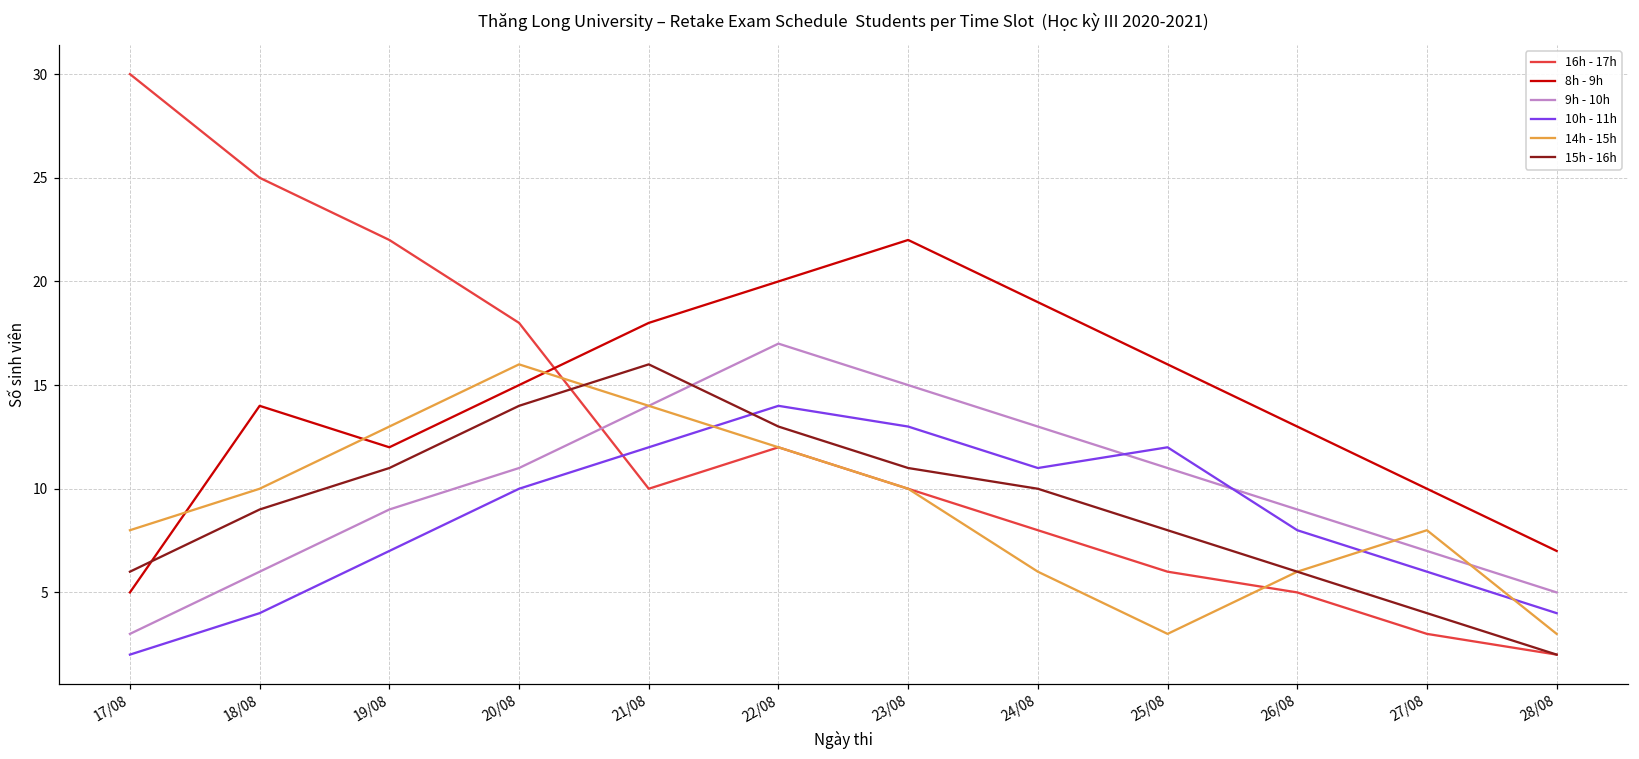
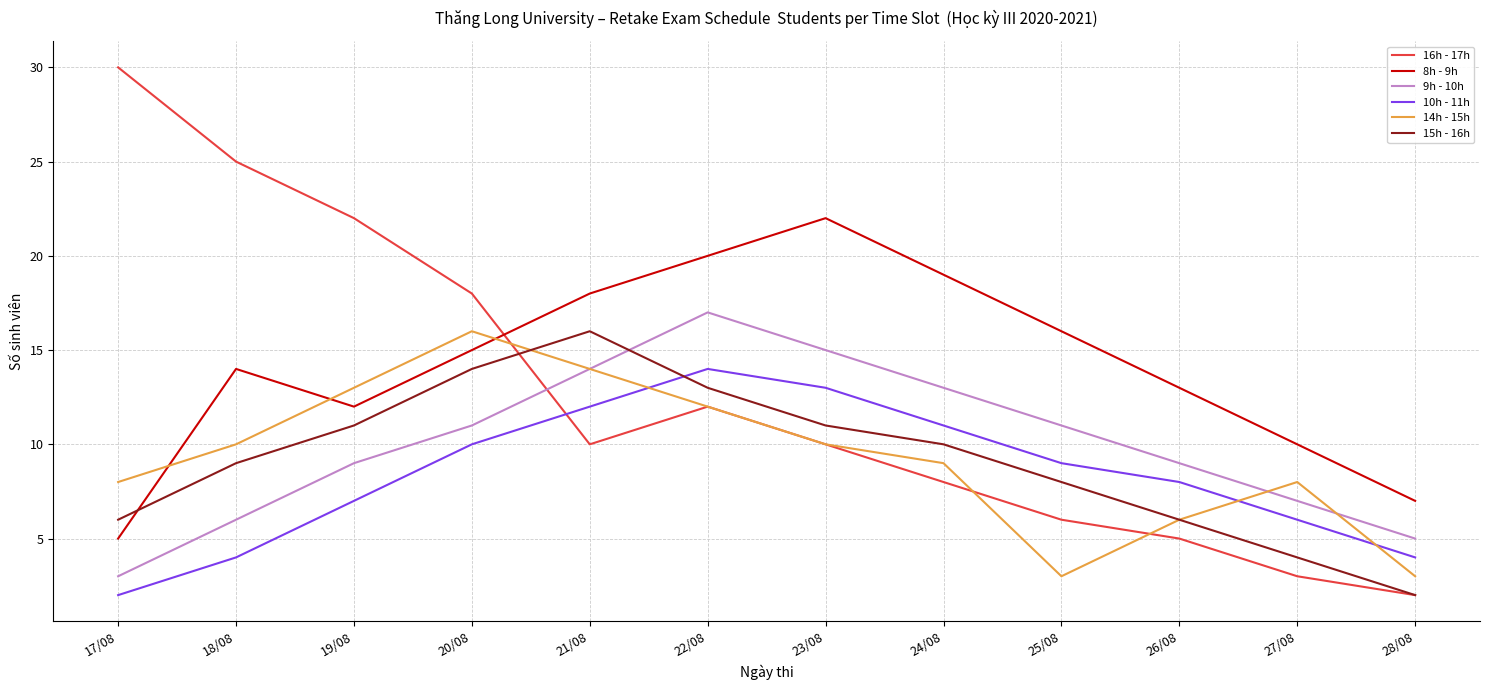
  {
    "16h - 17h": {
      "17/08": 30,
      "18/08": 25,
      "19/08": 22,
      "20/08": 18,
      "21/08": 10,
      "24/08": 8,
      "25/08": 6,
      "26/08": 5,
      "27/08": 3
    },
    "8h - 9h": {
      "17/08": 5,
      "18/08": 14,
      "19/08": 12,
      "20/08": 15,
      "21/08": 18,
      "22/08": 20,
      "23/08": 22,
      "24/08": 19,
      "25/08": 16,
      "26/08": 13,
      "27/08": 10,
      "28/08": 7
    },
    "9h - 10h": {
      "17/08": 3,
      "18/08": 6,
      "19/08": 9,
      "20/08": 11,
      "22/08": 17,
      "23/08": 15,
      "24/08": 13,
      "25/08": 11,
      "26/08": 9,
      "27/08": 7,
      "28/08": 5
    },
    "10h - 11h": {
      "17/08": 2,
      "18/08": 4,
      "19/08": 7,
      "20/08": 10,
      "21/08": 12,
      "22/08": 14,
      "23/08": 13,
      "24/08": 11,
-     "25/08": 12,
+     "25/08": 9,
      "26/08": 8,
      "27/08": 6,
      "28/08": 4
    },
    "14h - 15h": {
      "17/08": 8,
      "18/08": 10,
      "19/08": 13,
      "20/08": 16,
-     "24/08": 6,
+     "24/08": 9,
      "25/08": 3,
      "27/08": 8,
      "28/08": 3
    },
    "15h - 16h": {
      "17/08": 6,
      "18/08": 9,
      "19/08": 11,
      "20/08": 14,
      "21/08": 16,
      "22/08": 13,
      "23/08": 11,
      "24/08": 10,
      "25/08": 8,
      "27/08": 4
    }
  }
